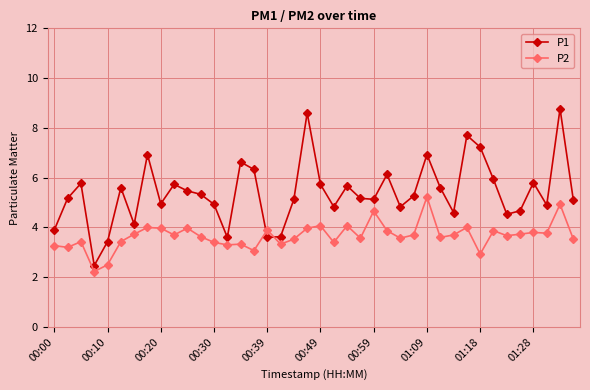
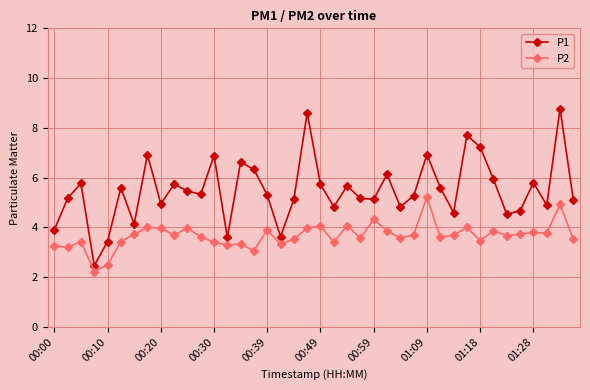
  {
    "P1": {
      "00:00": 3.9,
      "00:10": 3.4,
      "00:20": 5.0,
-     "00:30": 4.9,
-     "00:39": 3.6,
+     "00:30": 6.9,
+     "00:39": 5.3,
      "00:49": 5.7,
      "00:59": 5.1,
      "01:09": 6.9,
      "01:18": 7.2,
      "01:28": 5.8
    },
    "P2": {
      "00:00": 3.3,
      "00:10": 2.5,
      "00:20": 4.0,
      "00:30": 3.4,
      "00:39": 3.9,
      "00:49": 4.1,
-     "00:59": 4.7,
+     "00:59": 4.3,
      "01:09": 5.2,
-     "01:18": 2.9,
+     "01:18": 3.5,
      "01:28": 3.8
    }
  }
